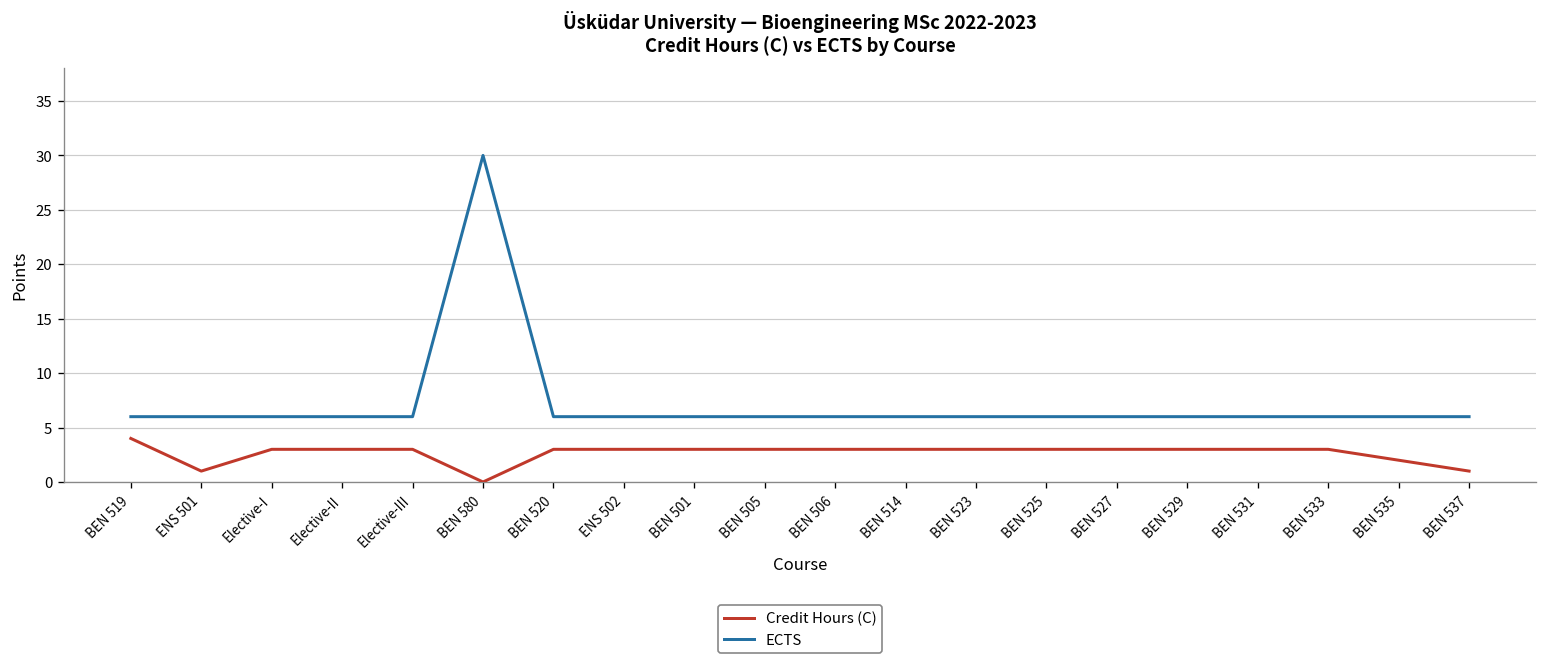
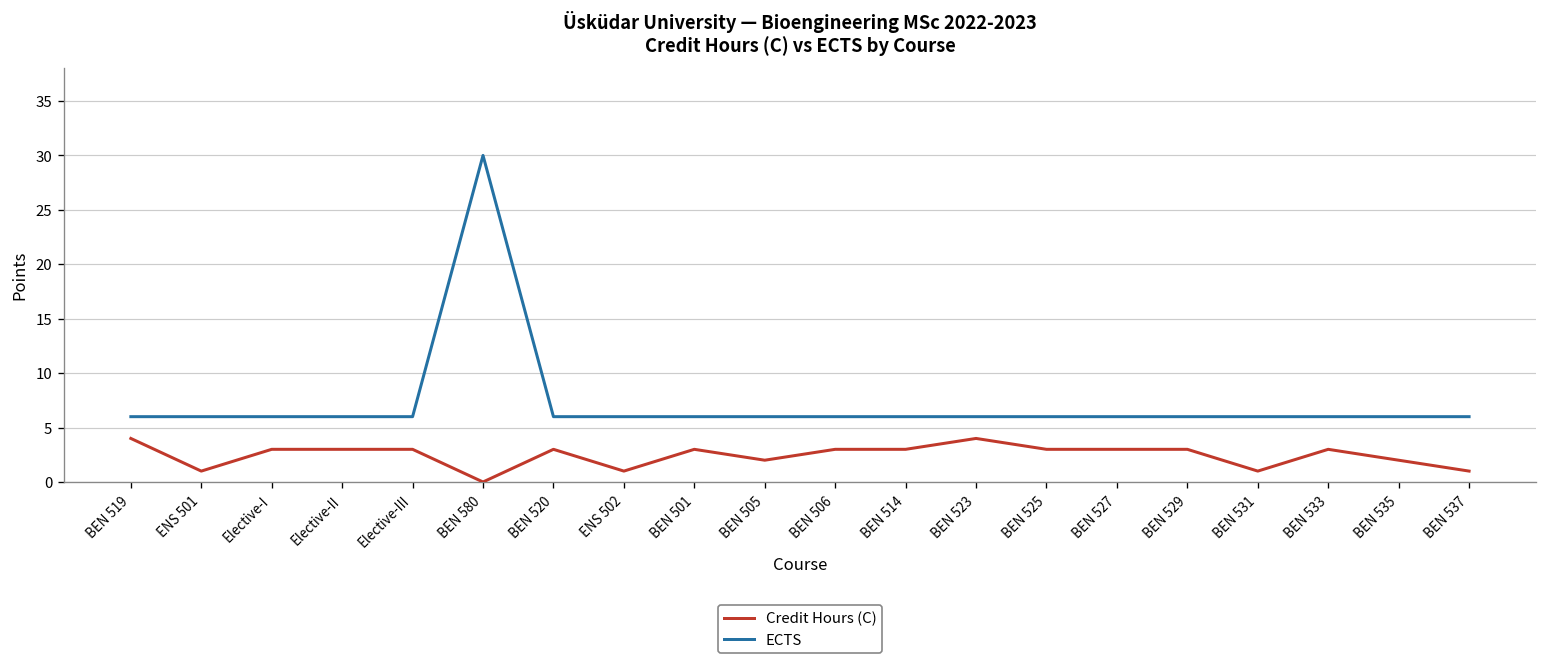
  {
    "Credit Hours (C)": {
      "BEN 519": 4,
      "ENS 501": 1,
      "Elective-I": 3,
      "Elective-II": 3,
      "Elective-III": 3,
      "BEN 580": 0,
      "BEN 520": 3,
-     "ENS 502": 3,
+     "ENS 502": 1,
      "BEN 501": 3,
-     "BEN 505": 3,
+     "BEN 505": 2,
      "BEN 506": 3,
      "BEN 514": 3,
-     "BEN 523": 3,
+     "BEN 523": 4,
      "BEN 525": 3,
      "BEN 527": 3,
      "BEN 529": 3,
-     "BEN 531": 3,
+     "BEN 531": 1,
      "BEN 533": 3,
      "BEN 535": 2,
      "BEN 537": 1
    },
    "ECTS": {
      "BEN 519": 6,
      "ENS 501": 6,
      "Elective-I": 6,
      "Elective-II": 6,
      "Elective-III": 6,
      "BEN 580": 30,
      "BEN 520": 6,
      "ENS 502": 6,
      "BEN 501": 6,
      "BEN 505": 6,
      "BEN 506": 6,
      "BEN 514": 6,
      "BEN 523": 6,
      "BEN 525": 6,
      "BEN 527": 6,
      "BEN 529": 6,
      "BEN 531": 6,
      "BEN 533": 6,
      "BEN 535": 6,
      "BEN 537": 6
    }
  }
